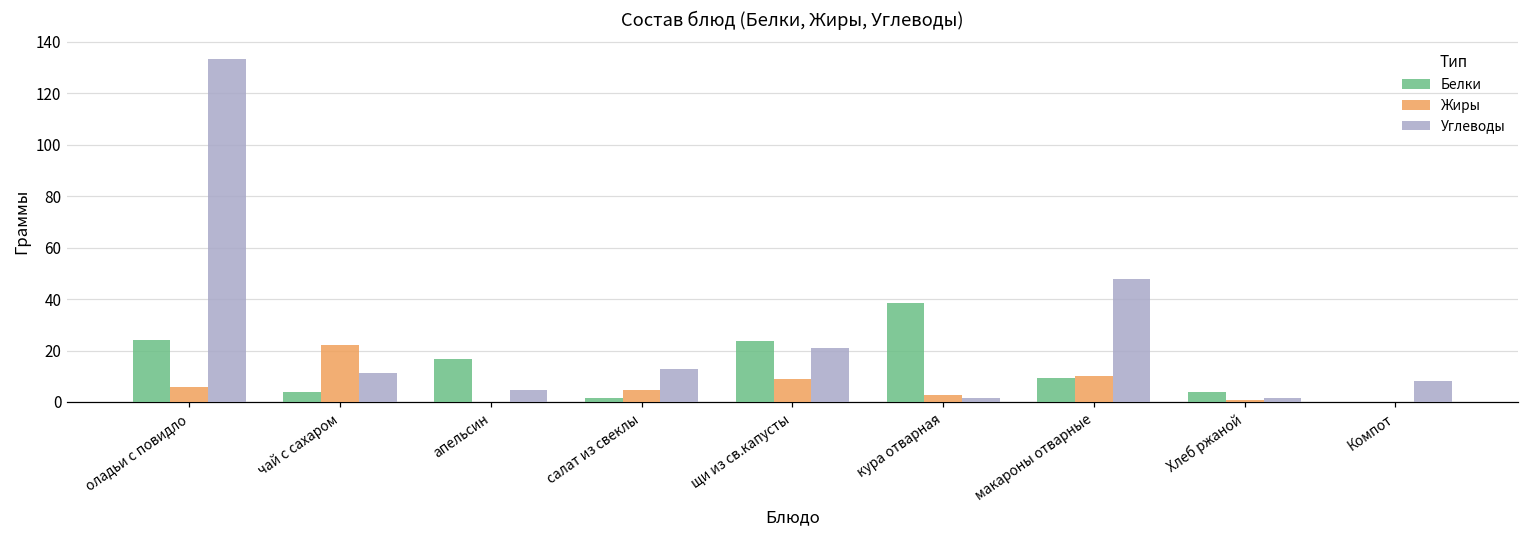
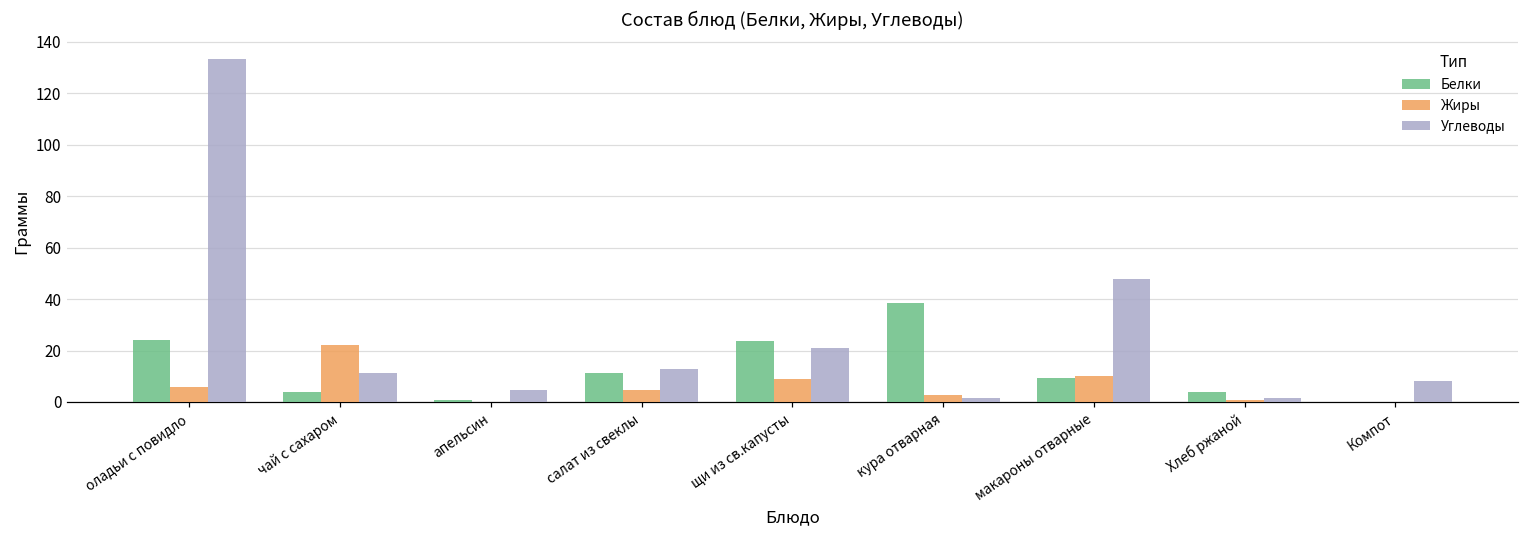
  {
    "Белки": {
      "оладьи с повидло": 24,
      "чай с сахаром": 4,
-     "апельсин": 17,
-     "салат из свеклы": 1,
+     "апельсин": 1,
+     "салат из свеклы": 11,
      "щи из св.капусты": 24,
      "кура отварная": 39,
      "макароны отварные": 9,
      "Хлеб ржаной": 4,
      "Компот": 0
    },
    "Жиры": {
      "оладьи с повидло": 6,
      "чай с сахаром": 22,
      "апельсин": 0,
      "салат из свеклы": 5,
      "щи из св.капусты": 9,
      "кура отварная": 3,
      "макароны отварные": 10,
      "Компот": 0
    },
    "Углеводы": {
      "оладьи с повидло": 134,
      "чай с сахаром": 11,
      "апельсин": 5,
      "салат из свеклы": 13,
      "щи из св.капусты": 21,
      "кура отварная": 1,
      "макароны отварные": 48,
      "Хлеб ржаной": 1,
      "Компот": 8
    }
  }
